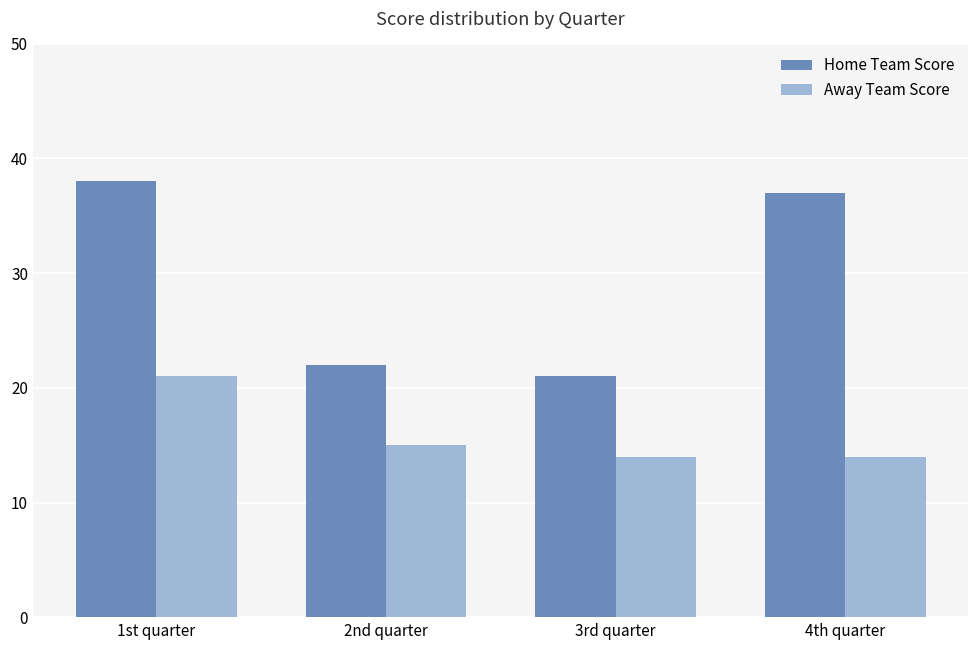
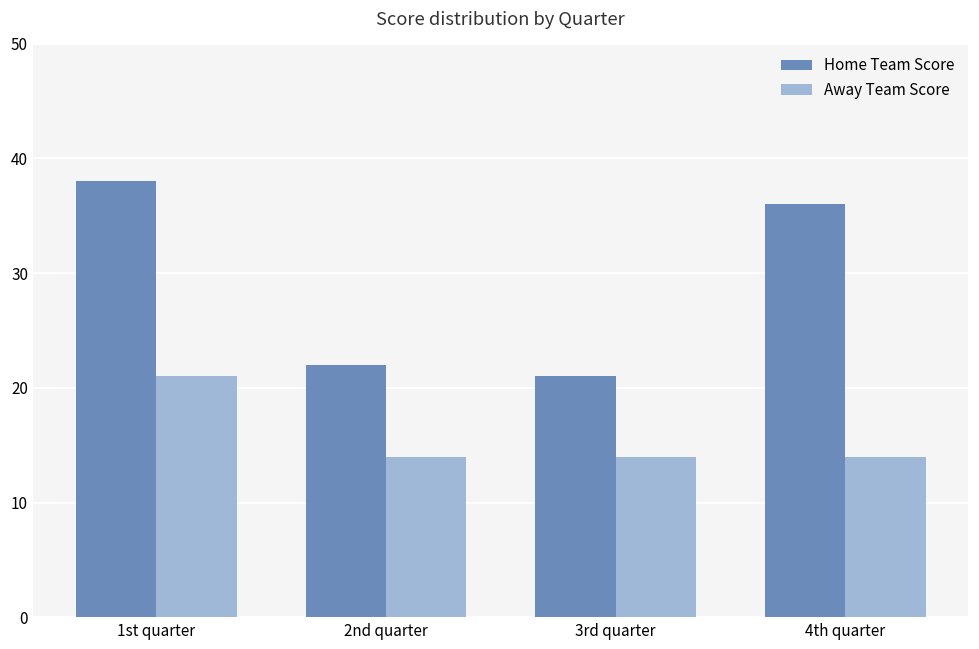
  {
    "Home Team Score": {
      "1st quarter": 38,
      "2nd quarter": 22,
      "3rd quarter": 21,
-     "4th quarter": 37
+     "4th quarter": 36
    },
    "Away Team Score": {
      "1st quarter": 21,
-     "2nd quarter": 15,
+     "2nd quarter": 14,
      "3rd quarter": 14,
      "4th quarter": 14
    }
  }
